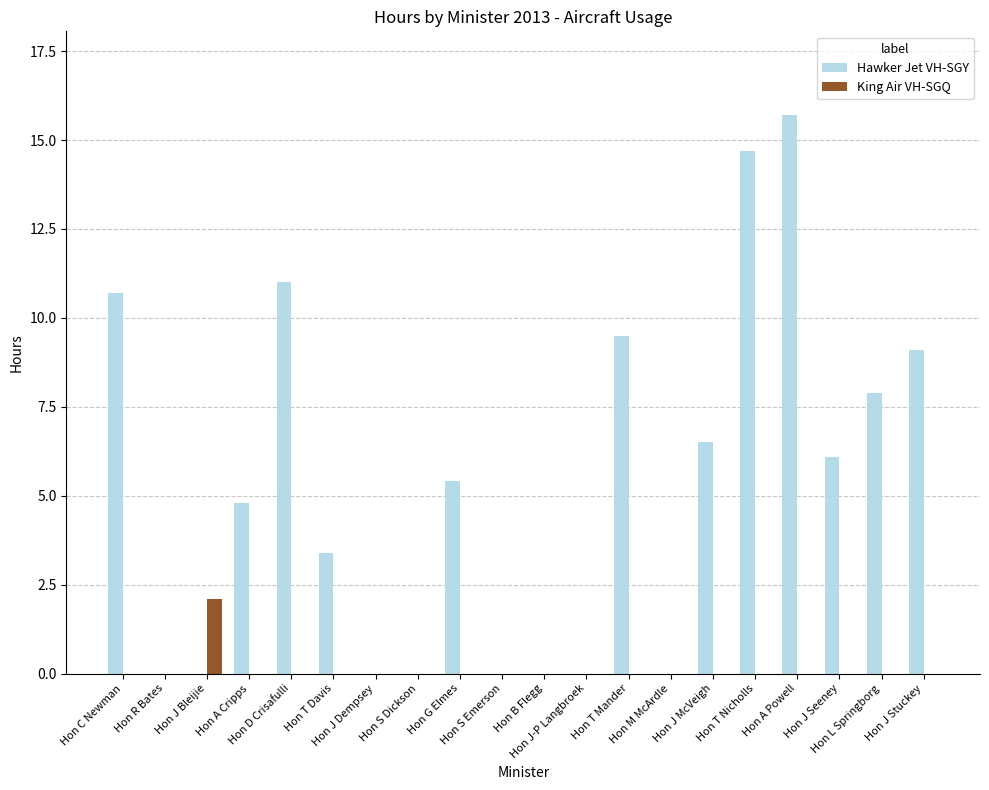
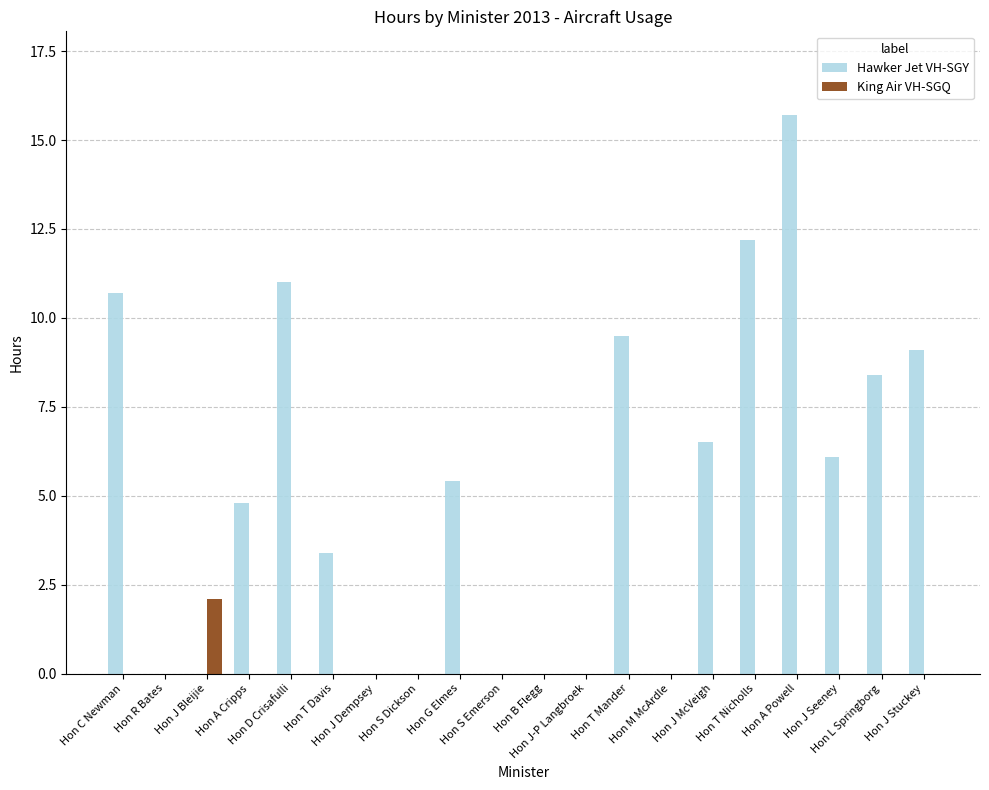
  {
    "Hawker Jet VH-SGY": {
      "Hon C Newman": 10.7,
      "Hon R Bates": 0.0,
      "Hon J Bleijie": 0.0,
      "Hon A Cripps": 4.8,
      "Hon D Crisafulli": 11.0,
      "Hon T Davis": 3.4,
      "Hon J Dempsey": 0.0,
      "Hon S Dickson": 0.0,
      "Hon G Elmes": 5.4,
      "Hon S Emerson": 0.0,
      "Hon B Flegg": 0.0,
      "Hon J-P Langbroek": 0.0,
      "Hon T Mander": 9.5,
      "Hon M McArdle": 0.0,
      "Hon J McVeigh": 6.5,
-     "Hon T Nicholls": 14.7,
+     "Hon T Nicholls": 12.2,
      "Hon A Powell": 15.7,
      "Hon J Seeney": 6.1,
-     "Hon L Springborg": 7.9,
+     "Hon L Springborg": 8.4,
      "Hon J Stuckey": 9.1
    },
    "King Air VH-SGQ": {
      "Hon C Newman": 0.0,
      "Hon R Bates": 0.0,
      "Hon J Bleijie": 2.1,
      "Hon A Cripps": 0.0,
      "Hon D Crisafulli": 0.0,
      "Hon T Davis": 0.0,
      "Hon J Dempsey": 0.0,
      "Hon S Dickson": 0.0,
      "Hon G Elmes": 0.0,
      "Hon S Emerson": 0.0,
      "Hon B Flegg": 0.0,
      "Hon J-P Langbroek": 0.0,
      "Hon T Mander": 0.0,
      "Hon M McArdle": 0.0,
      "Hon J McVeigh": 0.0,
      "Hon T Nicholls": 0.0,
      "Hon A Powell": 0.0,
      "Hon J Seeney": 0.0,
      "Hon L Springborg": 0.0,
      "Hon J Stuckey": 0.0
    }
  }
